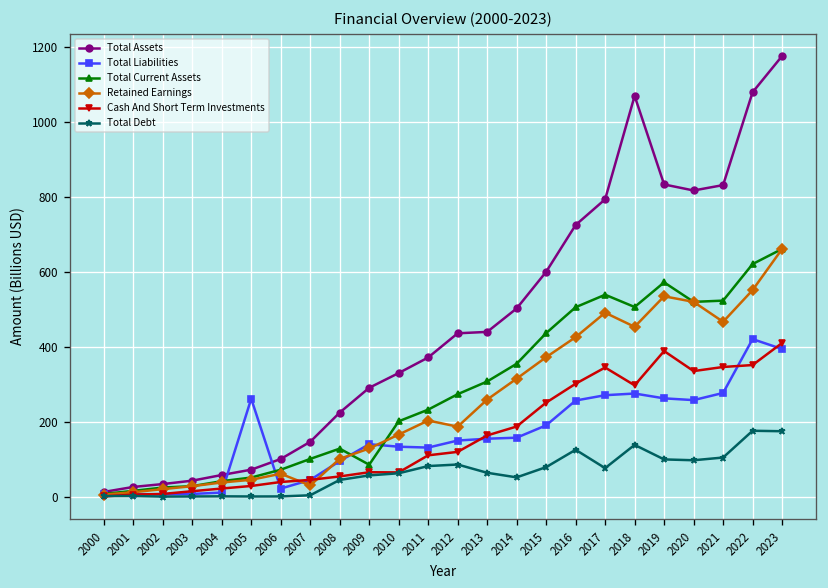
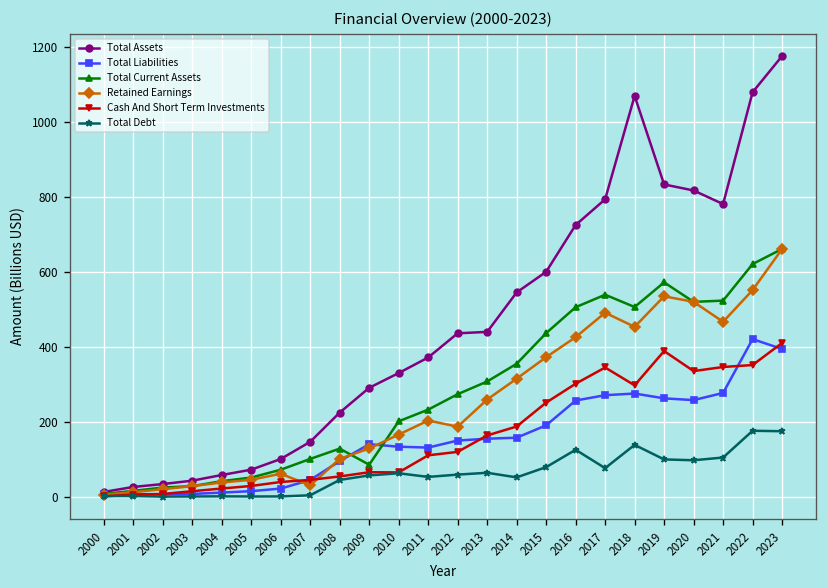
  {
    "Total Assets": {
      "2001": 30,
      "2002": 30,
      "2003": 40,
      "2004": 60,
      "2005": 70,
      "2006": 100,
      "2007": 150,
      "2008": 220,
      "2009": 290,
      "2010": 330,
      "2011": 370,
      "2012": 440,
      "2013": 440,
-     "2014": 500,
+     "2014": 550,
      "2015": 600,
      "2016": 720,
      "2017": 790,
      "2018": 1070,
      "2019": 830,
      "2020": 820,
-     "2021": 830,
+     "2021": 780,
      "2022": 1080,
      "2023": 1180
    },
    "Total Liabilities": {
      "2004": 10,
-     "2005": 260,
+     "2005": 10,
      "2006": 20,
      "2009": 140,
      "2010": 130,
      "2011": 130,
      "2012": 150,
      "2013": 150,
      "2014": 160,
      "2015": 190,
      "2016": 260,
      "2017": 270,
      "2018": 280,
      "2019": 260,
      "2020": 260,
      "2021": 280,
      "2022": 420,
      "2023": 390
    },
    "Total Current Assets": {
      "2006": 70,
      "2007": 100,
      "2008": 130,
      "2009": 90,
      "2010": 200,
      "2011": 230,
      "2012": 270,
      "2013": 310,
      "2014": 350,
      "2015": 440,
      "2016": 510,
      "2017": 540,
      "2018": 510,
      "2019": 570,
      "2021": 520,
      "2022": 620
    },
    "Retained Earnings": {
      "2006": 60,
      "2007": 30,
      "2009": 130,
      "2010": 170,
      "2011": 200,
      "2012": 190,
      "2013": 260,
      "2014": 310,
      "2015": 370,
      "2016": 430,
      "2017": 490,
      "2018": 450,
      "2019": 530,
      "2021": 470,
      "2022": 550
    },
    "Cash And Short Term Investments": {
      "2004": 20,
      "2005": 30,
      "2006": 40,
      "2008": 50,
      "2009": 70,
      "2011": 110,
      "2012": 120,
      "2013": 160,
      "2014": 190,
      "2015": 250,
      "2016": 300,
      "2017": 340,
      "2018": 300,
      "2019": 390,
      "2020": 340,
      "2021": 350,
      "2022": 350,
      "2023": 410
    },
    "Total Debt": {
      "2004": 0,
      "2005": 0,
      "2006": 0,
      "2007": 0,
      "2008": 40,
      "2009": 60,
-     "2011": 80,
-     "2012": 90,
+     "2011": 50,
+     "2012": 60,
      "2013": 60,
      "2014": 50,
      "2015": 80,
      "2016": 130,
      "2017": 80,
      "2018": 140,
      "2019": 100,
      "2020": 100,
      "2021": 100,
      "2022": 180,
      "2023": 170
    }
  }
